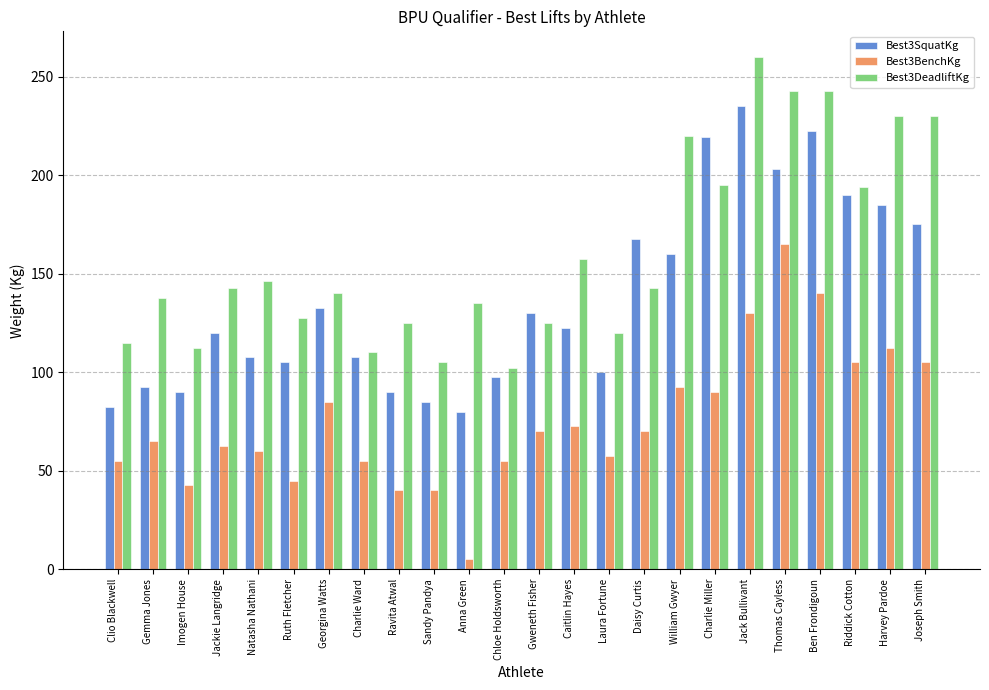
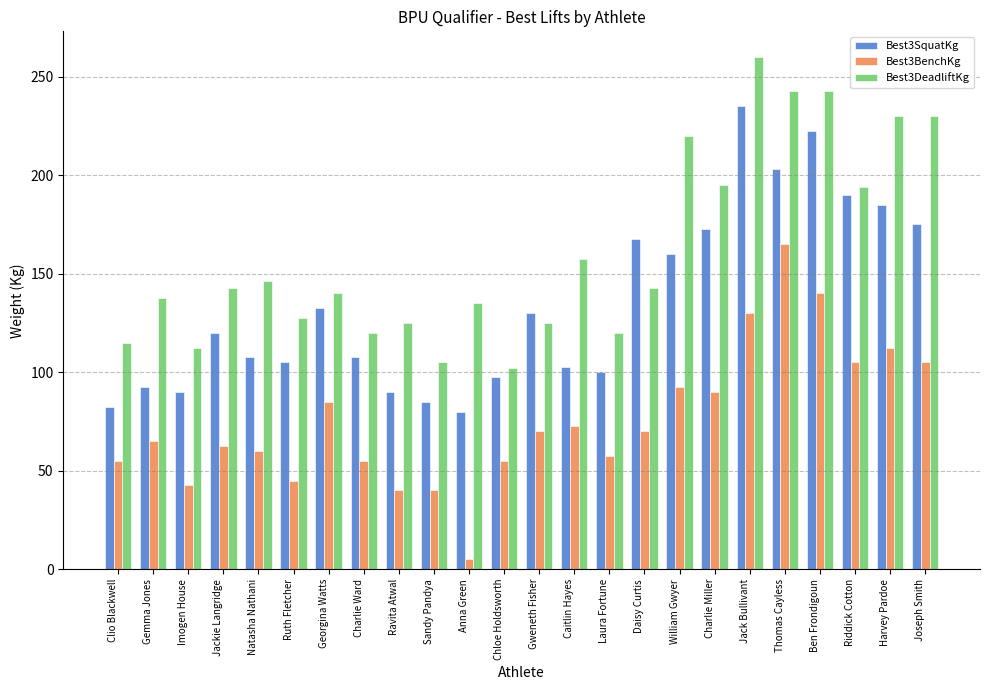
  {
    "Best3SquatKg": {
      "Clio Blackwell": 83,
      "Gemma Jones": 93,
      "Imogen House": 90,
      "Jackie Langridge": 120,
      "Natasha Nathani": 108,
      "Ruth Fletcher": 105,
      "Georgina Watts": 133,
      "Charlie Ward": 108,
      "Ravita Atwal": 90,
      "Sandy Pandya": 85,
      "Anna Green": 80,
      "Chloe Holdsworth": 98,
      "Gweneth Fisher": 130,
-     "Caitlin Hayes": 123,
+     "Caitlin Hayes": 103,
      "Laura Fortune": 100,
      "Daisy Curtis": 168,
      "William Gwyer": 160,
-     "Charlie Miller": 220,
+     "Charlie Miller": 173,
      "Jack Bullivant": 235,
      "Thomas Cayless": 203,
      "Ben Frondigoun": 223,
      "Riddick Cotton": 190,
      "Harvey Pardoe": 185,
      "Joseph Smith": 175
    },
    "Best3BenchKg": {
      "Clio Blackwell": 55,
      "Gemma Jones": 65,
      "Imogen House": 43,
      "Jackie Langridge": 63,
      "Natasha Nathani": 60,
      "Ruth Fletcher": 45,
      "Georgina Watts": 85,
      "Charlie Ward": 55,
      "Ravita Atwal": 40,
      "Sandy Pandya": 40,
      "Anna Green": 5,
      "Chloe Holdsworth": 55,
      "Gweneth Fisher": 70,
      "Caitlin Hayes": 73,
      "Laura Fortune": 58,
      "Daisy Curtis": 70,
      "William Gwyer": 93,
      "Charlie Miller": 90,
      "Jack Bullivant": 130,
      "Thomas Cayless": 165,
      "Ben Frondigoun": 140,
      "Riddick Cotton": 105,
      "Harvey Pardoe": 113,
      "Joseph Smith": 105
    },
    "Best3DeadliftKg": {
      "Clio Blackwell": 115,
      "Gemma Jones": 138,
      "Imogen House": 113,
      "Jackie Langridge": 143,
      "Natasha Nathani": 146,
      "Ruth Fletcher": 128,
      "Georgina Watts": 140,
-     "Charlie Ward": 110,
+     "Charlie Ward": 120,
      "Ravita Atwal": 125,
      "Sandy Pandya": 105,
      "Anna Green": 135,
      "Chloe Holdsworth": 102,
      "Gweneth Fisher": 125,
      "Caitlin Hayes": 158,
      "Laura Fortune": 120,
      "Daisy Curtis": 143,
      "William Gwyer": 220,
      "Charlie Miller": 195,
      "Jack Bullivant": 260,
      "Thomas Cayless": 243,
      "Ben Frondigoun": 243,
      "Riddick Cotton": 194,
      "Harvey Pardoe": 230,
      "Joseph Smith": 230
    }
  }
